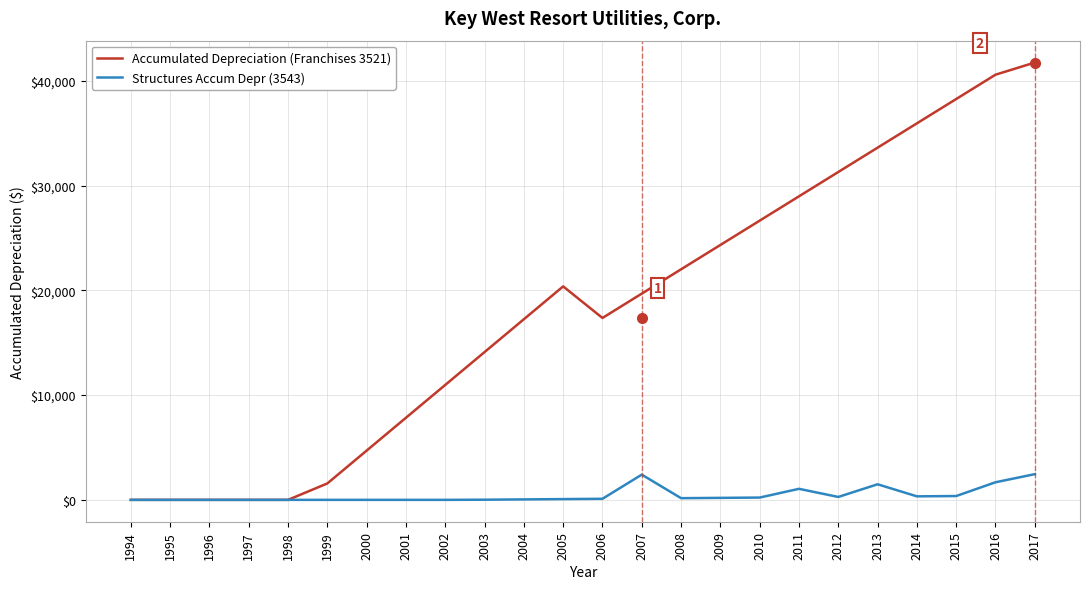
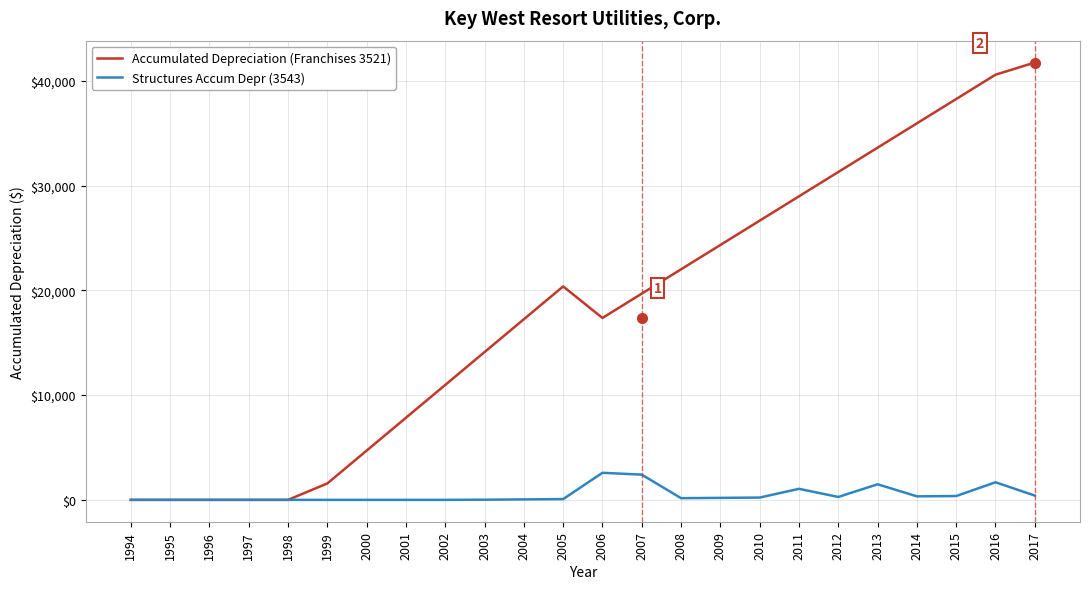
  {
    "Structures Accum Depr (3543)": {
      "1999": "$0",
      "2000": "$0",
      "2001": "$0",
      "2002": "$0",
      "2003": "$0",
      "2004": "$0",
      "2005": "$100",
-     "2006": "$100",
+     "2006": "$2,600",
      "2007": "$2,400",
      "2008": "$200",
      "2009": "$200",
      "2010": "$200",
      "2011": "$1,100",
      "2012": "$300",
      "2013": "$1,500",
      "2014": "$300",
      "2015": "$400",
      "2016": "$1,700",
-     "2017": "$2,500"
+     "2017": "$400"
    }
  }
